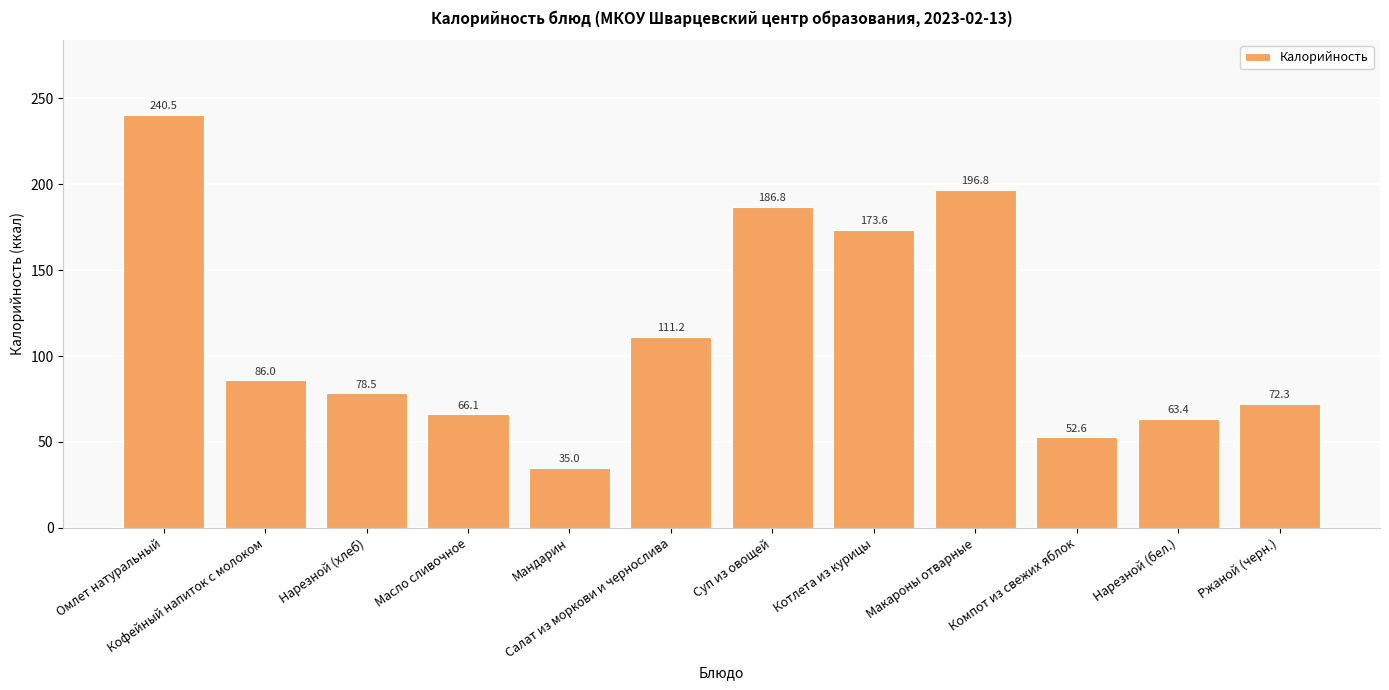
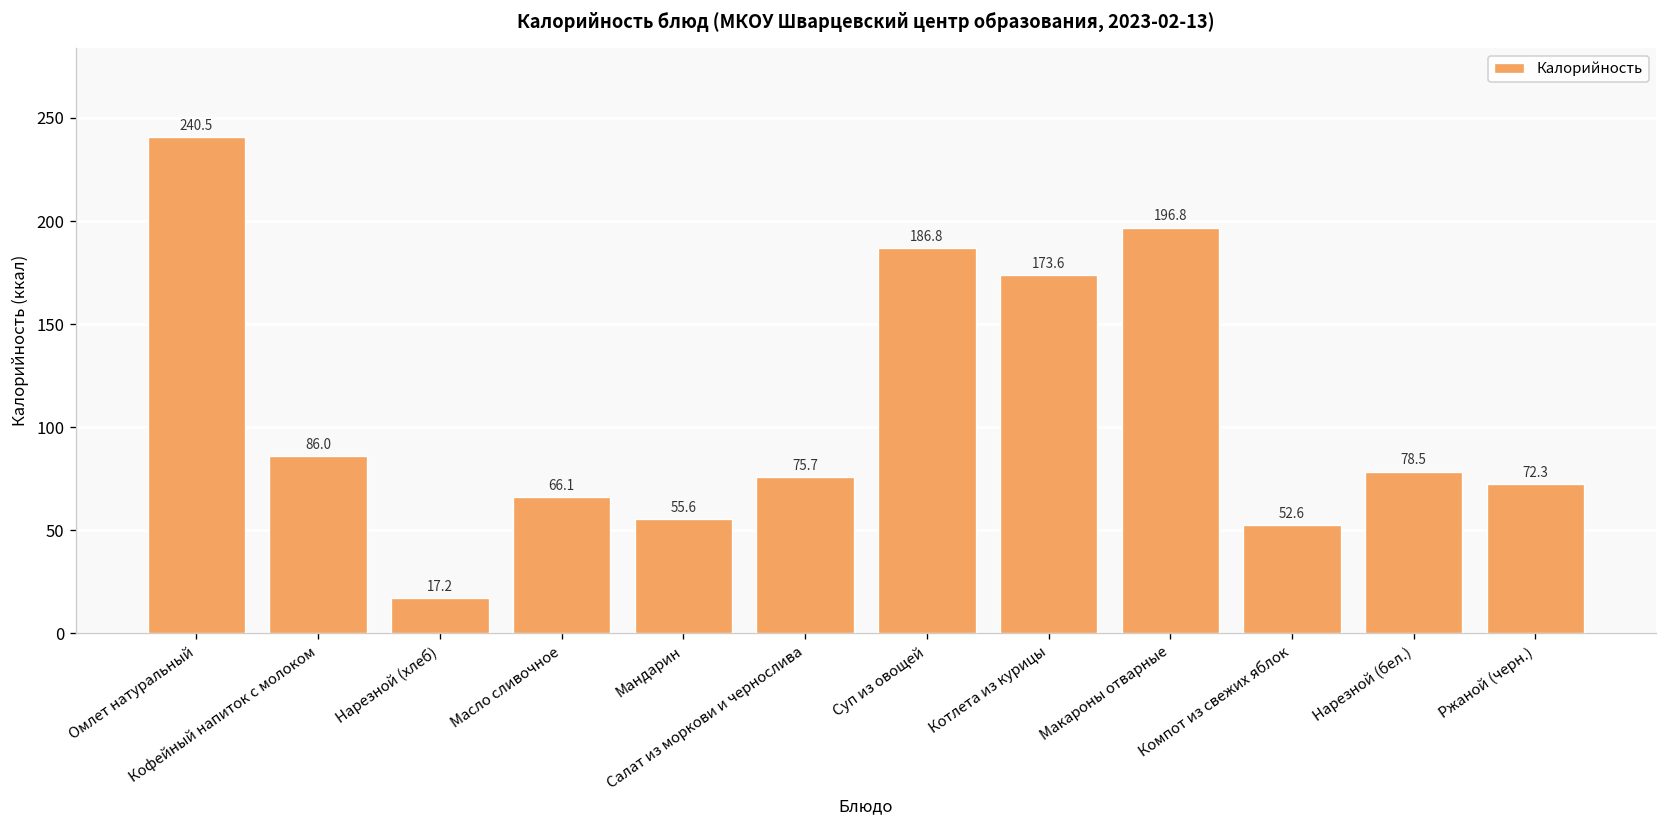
  {
    "Омлет натуральный": 240.5,
    "Кофейный напиток с молоком": 86.0,
-   "Нарезной (хлеб)": 78.5,
+   "Нарезной (хлеб)": 17.2,
    "Масло сливочное": 66.1,
-   "Мандарин": 35.0,
-   "Салат из моркови и чернослива": 111.2,
+   "Мандарин": 55.6,
+   "Салат из моркови и чернослива": 75.7,
    "Суп из овощей": 186.8,
    "Котлета из курицы": 173.6,
    "Макароны отварные": 196.8,
    "Компот из свежих яблок": 52.6,
-   "Нарезной (бел.)": 63.4,
+   "Нарезной (бел.)": 78.5,
    "Ржаной (черн.)": 72.3
  }
